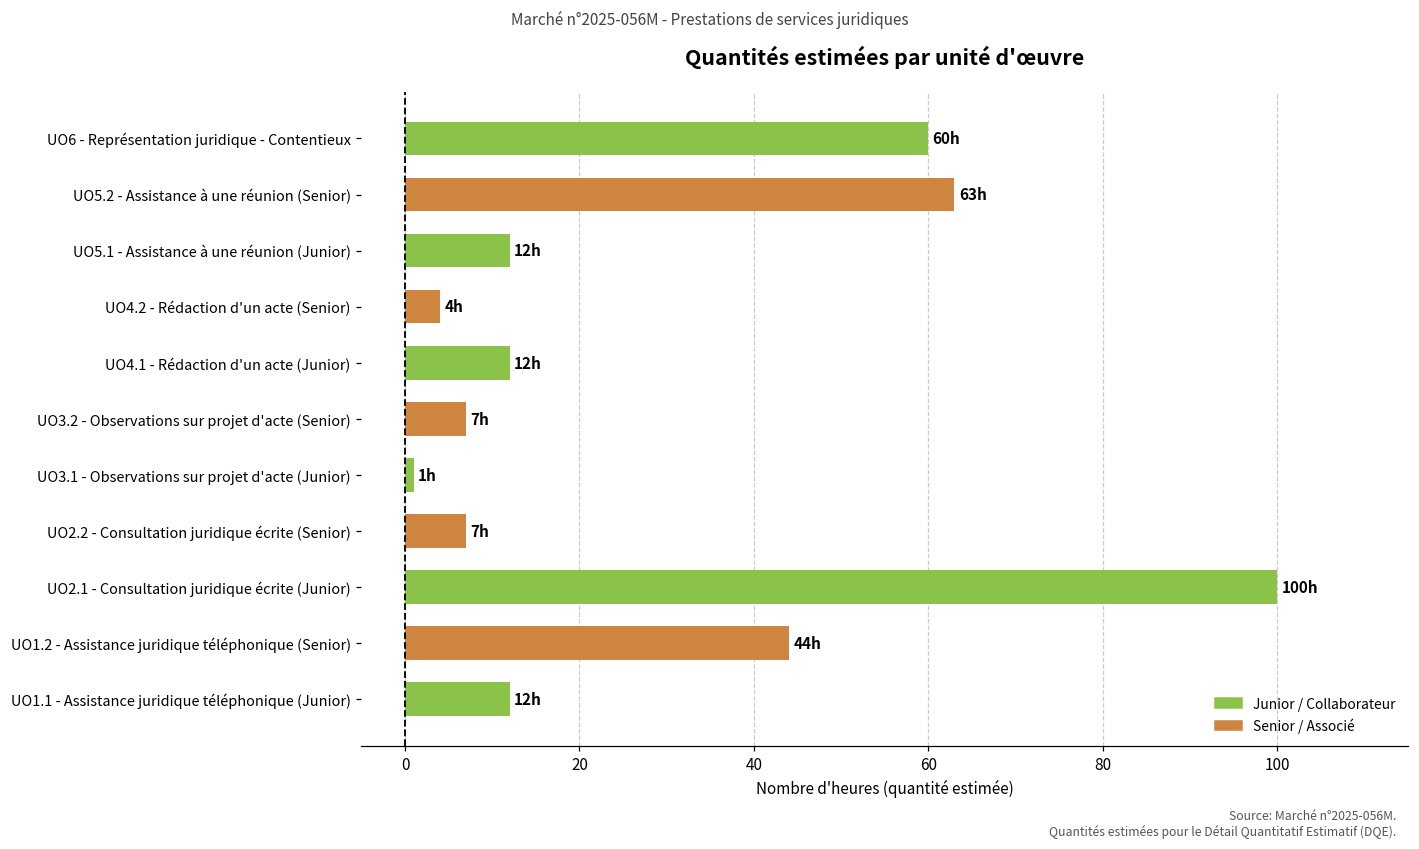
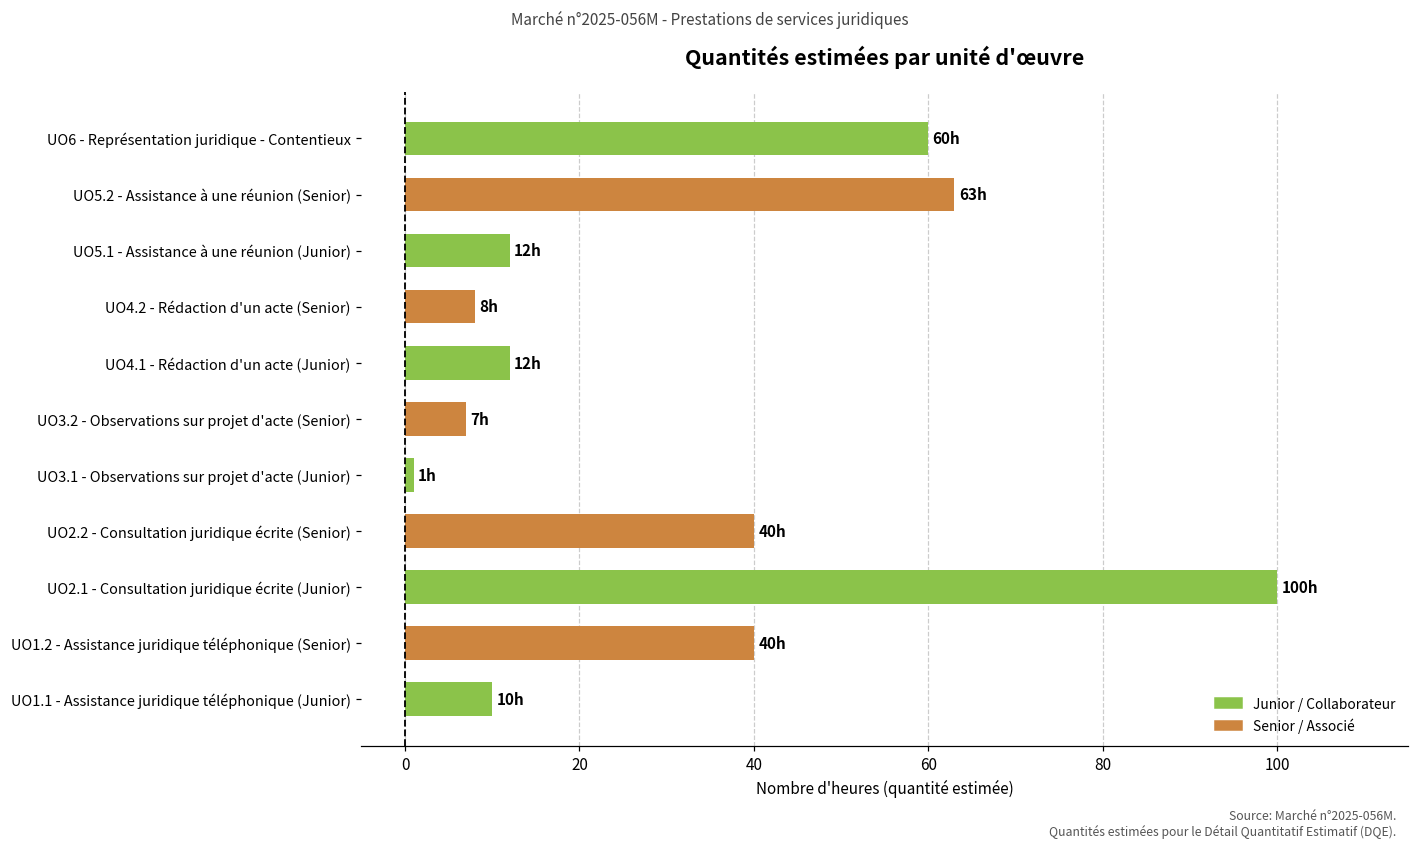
  {
    "UO6 - Représentation juridique - Contentieux": "60h",
    "UO5.2 - Assistance à une réunion (Senior)": "63h",
    "UO5.1 - Assistance à une réunion (Junior)": "12h",
-   "UO4.2 - Rédaction d'un acte (Senior)": "4h",
+   "UO4.2 - Rédaction d'un acte (Senior)": "8h",
    "UO4.1 - Rédaction d'un acte (Junior)": "12h",
    "UO3.2 - Observations sur projet d'acte (Senior)": "7h",
    "UO3.1 - Observations sur projet d'acte (Junior)": "1h",
-   "UO2.2 - Consultation juridique écrite (Senior)": "7h",
+   "UO2.2 - Consultation juridique écrite (Senior)": "40h",
    "UO2.1 - Consultation juridique écrite (Junior)": "100h",
-   "UO1.2 - Assistance juridique téléphonique (Senior)": "44h",
-   "UO1.1 - Assistance juridique téléphonique (Junior)": "12h"
+   "UO1.2 - Assistance juridique téléphonique (Senior)": "40h",
+   "UO1.1 - Assistance juridique téléphonique (Junior)": "10h"
  }
